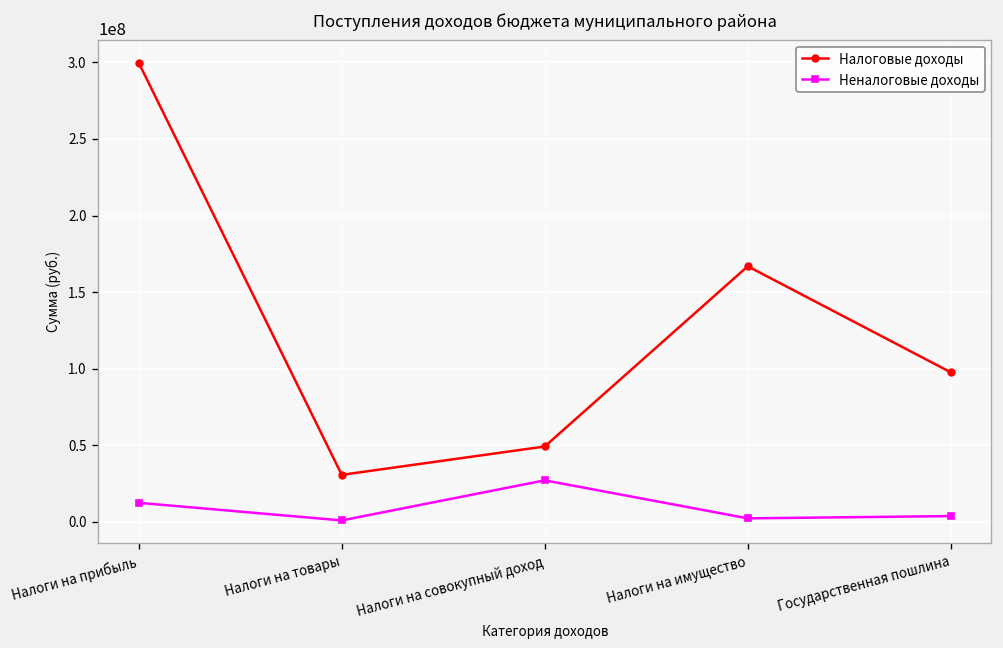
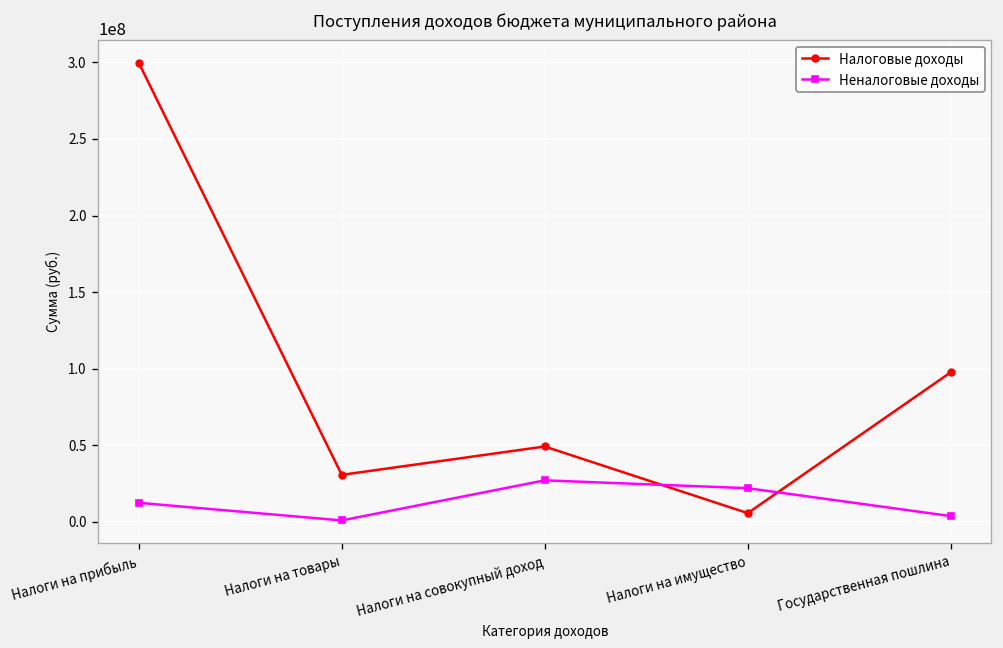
  {
    "Налоговые доходы": {
      "Налоги на прибыль": 300000000,
      "Налоги на товары": 31000000,
      "Налоги на совокупный доход": 49000000,
-     "Налоги на имущество": 167000000,
+     "Налоги на имущество": 6000000,
      "Государственная пошлина": 98000000
    },
    "Неналоговые доходы": {
      "Налоги на прибыль": 13000000,
      "Налоги на товары": 1000000,
      "Налоги на совокупный доход": 27000000,
-     "Налоги на имущество": 2000000,
+     "Налоги на имущество": 22000000,
      "Государственная пошлина": 4000000
    }
  }
